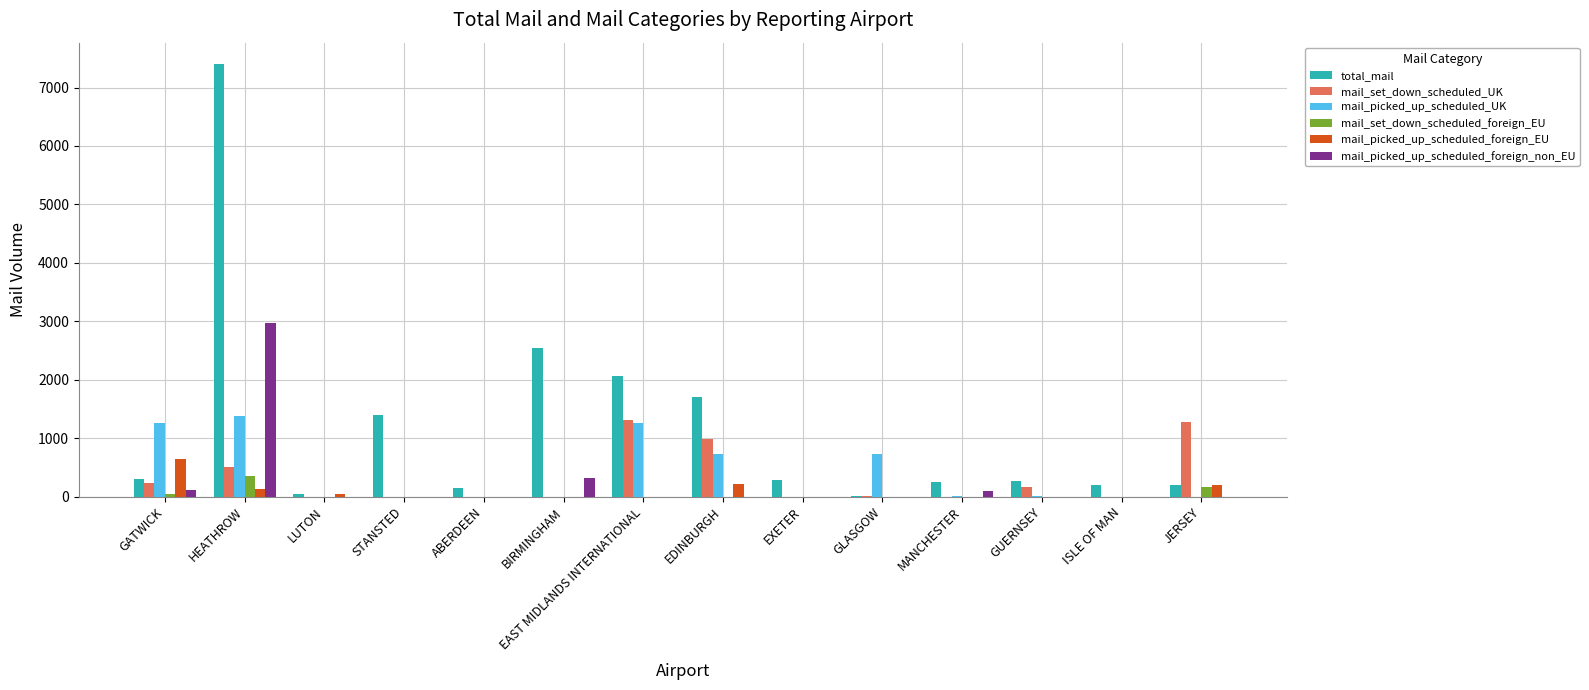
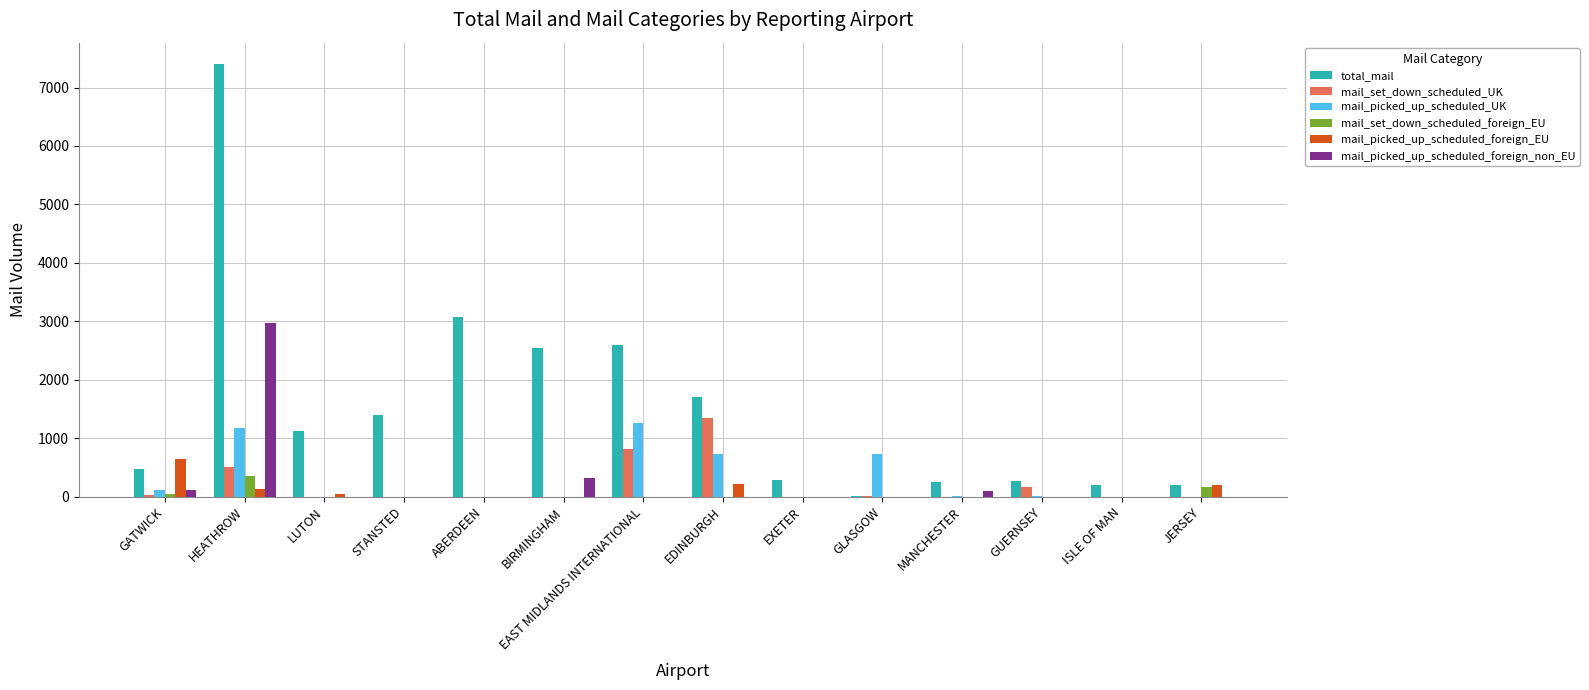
  {
    "total_mail": {
-     "GATWICK": 300,
+     "GATWICK": 500,
      "HEATHROW": 7400,
-     "LUTON": 0,
+     "LUTON": 1100,
      "STANSTED": 1400,
-     "ABERDEEN": 100,
+     "ABERDEEN": 3100,
      "BIRMINGHAM": 2500,
-     "EAST MIDLANDS INTERNATIONAL": 2100,
+     "EAST MIDLANDS INTERNATIONAL": 2600,
      "EDINBURGH": 1700,
      "EXETER": 300,
      "MANCHESTER": 200,
      "GUERNSEY": 300,
      "ISLE OF MAN": 200,
      "JERSEY": 200
    },
    "mail_set_down_scheduled_UK": {
-     "GATWICK": 200,
+     "GATWICK": 0,
      "HEATHROW": 500,
      "LUTON": 0,
      "STANSTED": 0,
      "ABERDEEN": 0,
-     "EAST MIDLANDS INTERNATIONAL": 1300,
-     "EDINBURGH": 1000,
+     "EAST MIDLANDS INTERNATIONAL": 800,
+     "EDINBURGH": 1300,
      "EXETER": 0,
      "GUERNSEY": 200,
      "ISLE OF MAN": 0,
-     "JERSEY": 1300
+     "JERSEY": 0
    },
    "mail_picked_up_scheduled_UK": {
-     "GATWICK": 1300,
-     "HEATHROW": 1400,
+     "GATWICK": 100,
+     "HEATHROW": 1200,
      "LUTON": 0,
      "STANSTED": 0,
      "BIRMINGHAM": 0,
      "EAST MIDLANDS INTERNATIONAL": 1300,
      "EDINBURGH": 700,
      "EXETER": 0,
      "GLASGOW": 700,
      "ISLE OF MAN": 0,
      "JERSEY": 0
    },
    "mail_set_down_scheduled_foreign_EU": {
      "GATWICK": 0,
      "HEATHROW": 400,
      "LUTON": 0,
      "STANSTED": 0,
      "BIRMINGHAM": 0,
      "EAST MIDLANDS INTERNATIONAL": 0,
      "EDINBURGH": 0,
      "EXETER": 0,
      "GLASGOW": 0,
      "GUERNSEY": 0,
      "ISLE OF MAN": 0,
      "JERSEY": 200
    },
    "mail_picked_up_scheduled_foreign_EU": {
      "GATWICK": 600,
      "HEATHROW": 100,
      "LUTON": 0,
      "STANSTED": 0,
      "EAST MIDLANDS INTERNATIONAL": 0,
      "EDINBURGH": 200,
      "EXETER": 0,
      "GLASGOW": 0,
      "GUERNSEY": 0,
      "ISLE OF MAN": 0,
      "JERSEY": 200
    },
    "mail_picked_up_scheduled_foreign_non_EU": {
      "GATWICK": 100,
      "HEATHROW": 3000,
      "LUTON": 0,
      "STANSTED": 0,
      "ABERDEEN": 0,
      "BIRMINGHAM": 300,
      "EAST MIDLANDS INTERNATIONAL": 0,
      "EDINBURGH": 0,
      "EXETER": 0,
      "GLASGOW": 0,
      "MANCHESTER": 100,
      "GUERNSEY": 0,
      "ISLE OF MAN": 0,
      "JERSEY": 0
    }
  }
